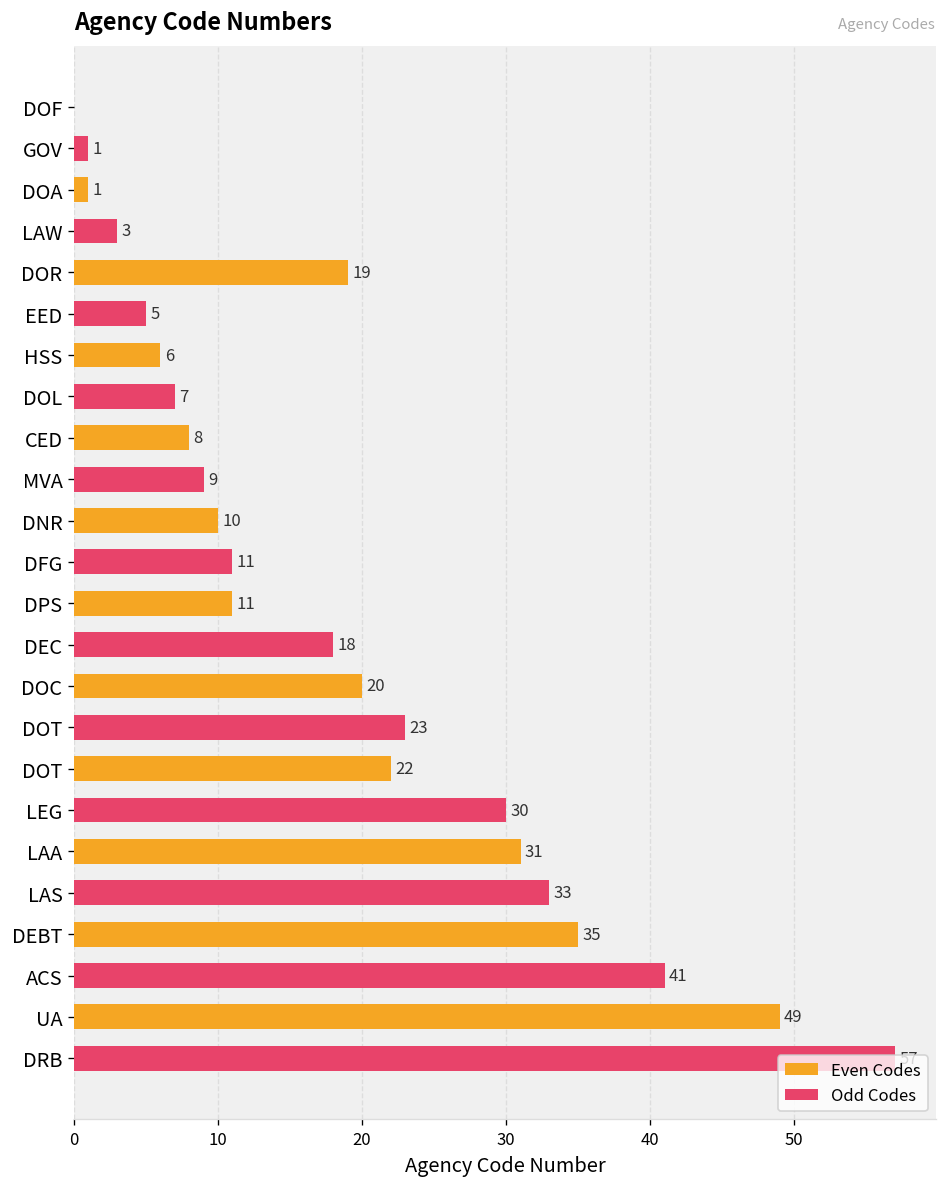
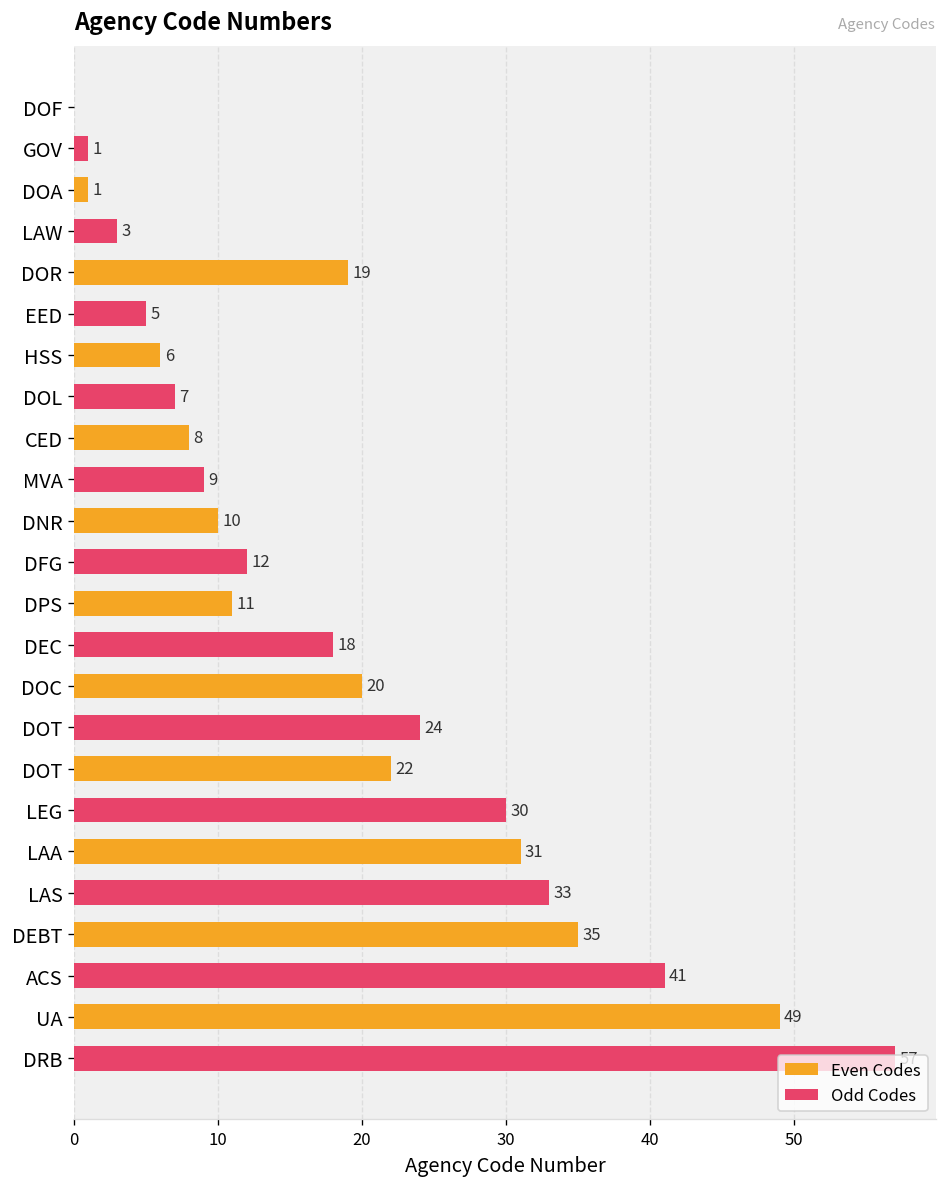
  {
    "Even Codes": {
      "DOA": 1,
      "DOR": 19,
      "HSS": 6,
      "CED": 8,
      "DNR": 10,
      "DPS": 11,
      "DOC": 20,
      "DOT": 22,
      "LAA": 31,
      "DEBT": 35,
      "UA": 49
    },
    "Odd Codes": {
      "GOV": 1,
      "LAW": 3,
      "EED": 5,
      "DOL": 7,
      "MVA": 9,
-     "DFG": 11,
+     "DFG": 12,
      "DEC": 18,
-     "DOT": 23,
+     "DOT": 24,
      "LEG": 30,
      "LAS": 33,
      "ACS": 41
    }
  }
